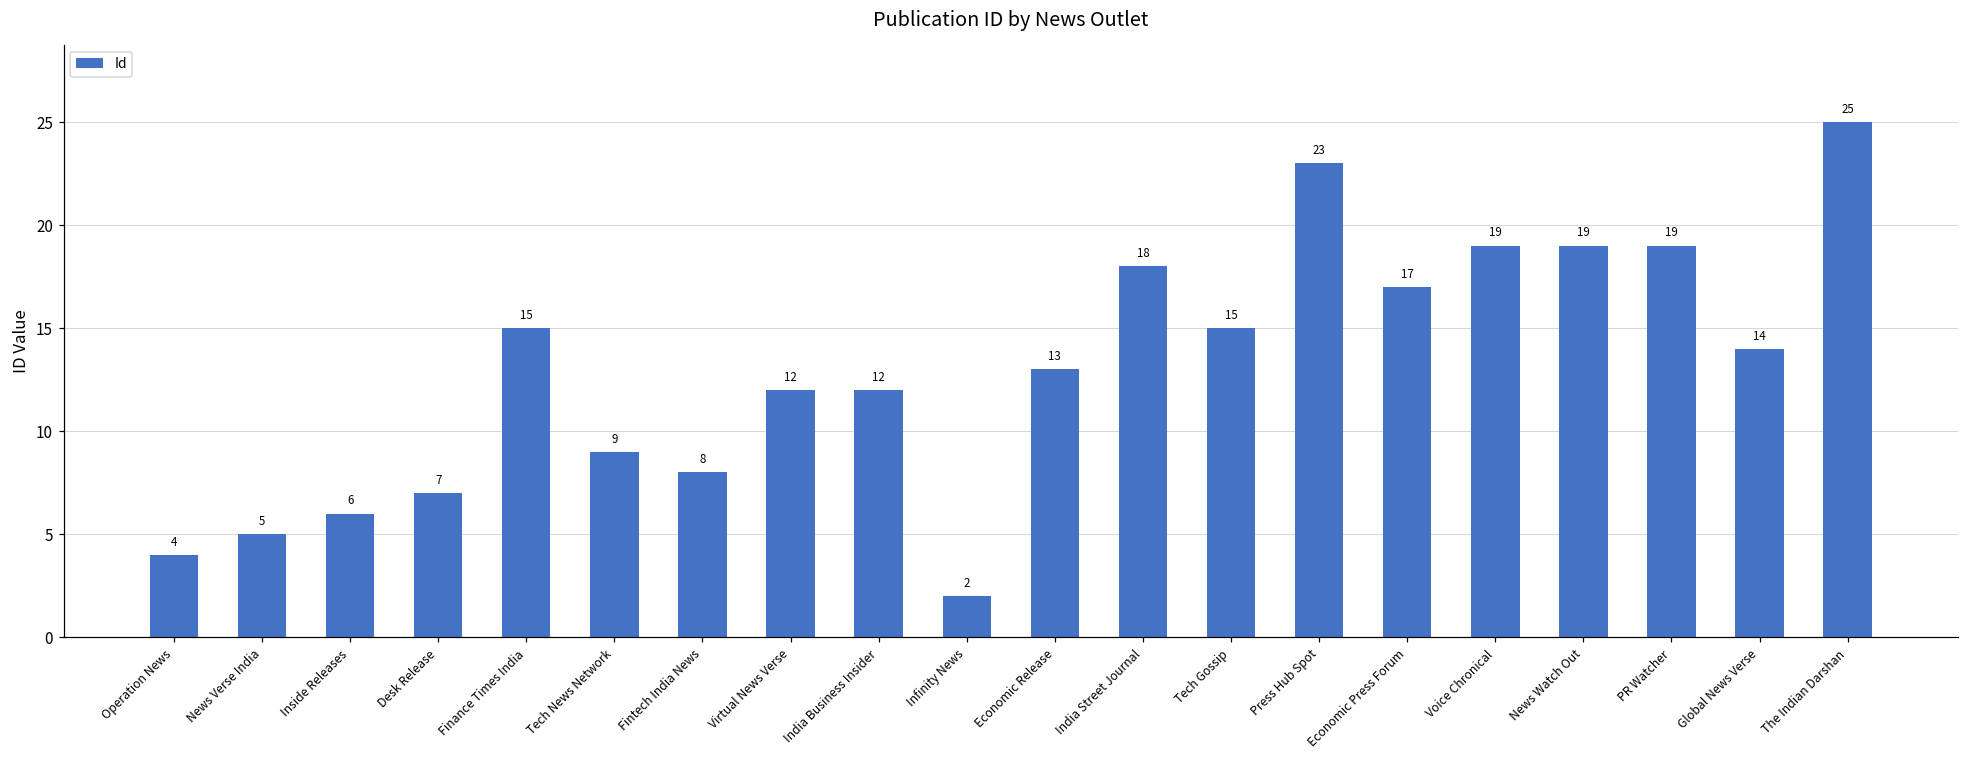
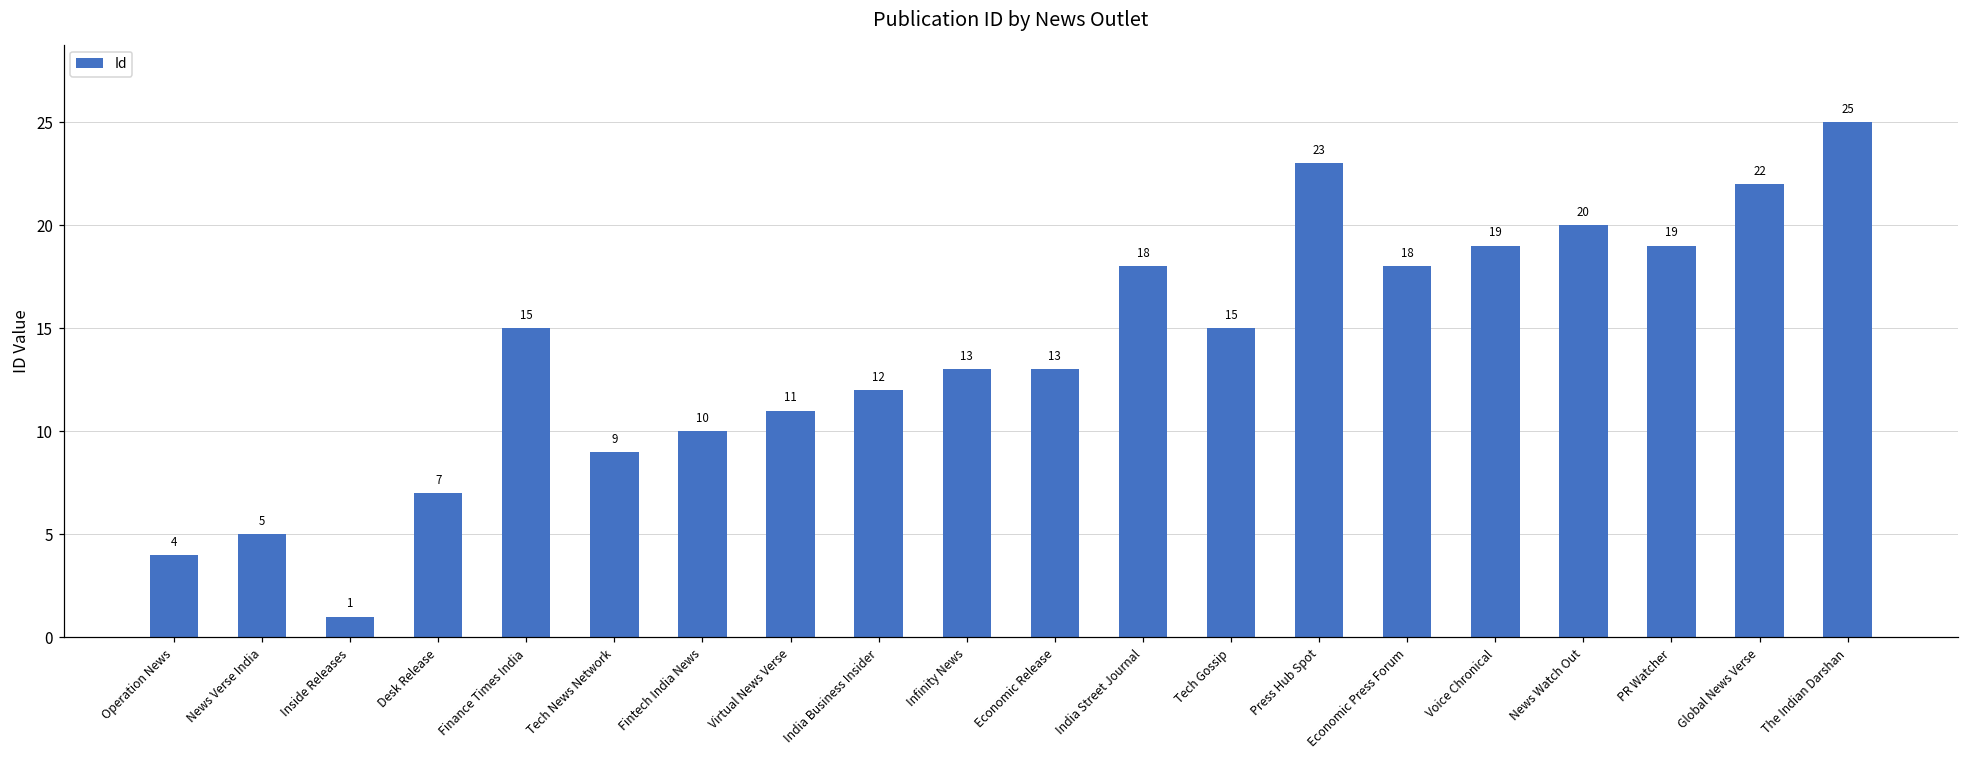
  {
    "Operation News": 4,
    "News Verse India": 5,
-   "Inside Releases": 6,
+   "Inside Releases": 1,
    "Desk Release": 7,
    "Finance Times India": 15,
    "Tech News Network": 9,
-   "Fintech India News": 8,
-   "Virtual News Verse": 12,
+   "Fintech India News": 10,
+   "Virtual News Verse": 11,
    "India Business Insider": 12,
-   "Infinity News": 2,
+   "Infinity News": 13,
    "Economic Release": 13,
    "India Street Journal": 18,
    "Tech Gossip": 15,
    "Press Hub Spot": 23,
-   "Economic Press Forum": 17,
+   "Economic Press Forum": 18,
    "Voice Chronical": 19,
-   "News Watch Out": 19,
+   "News Watch Out": 20,
    "PR Watcher": 19,
-   "Global News Verse": 14,
+   "Global News Verse": 22,
    "The Indian Darshan": 25
  }
